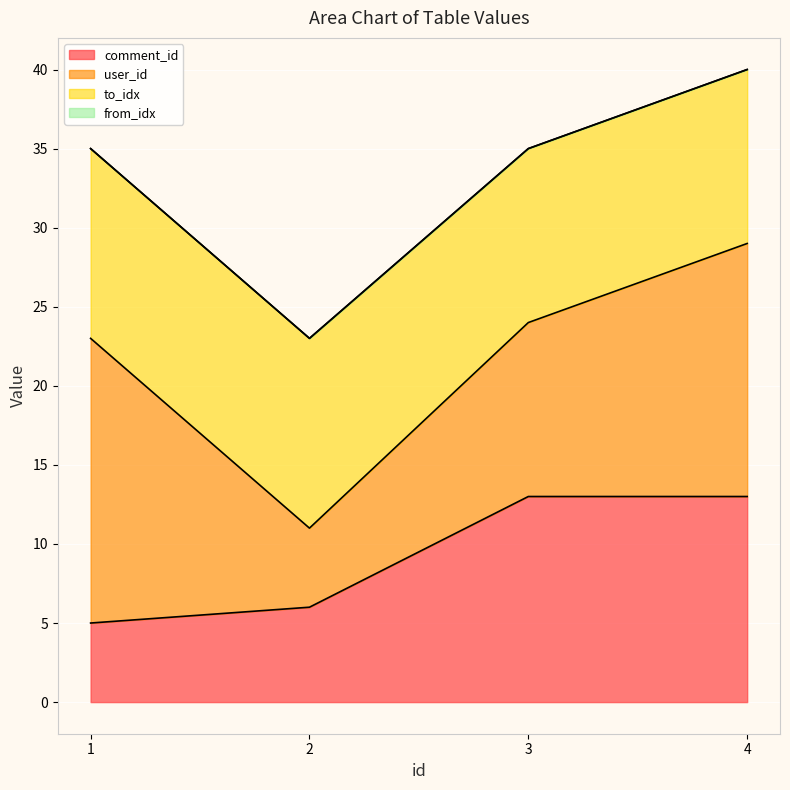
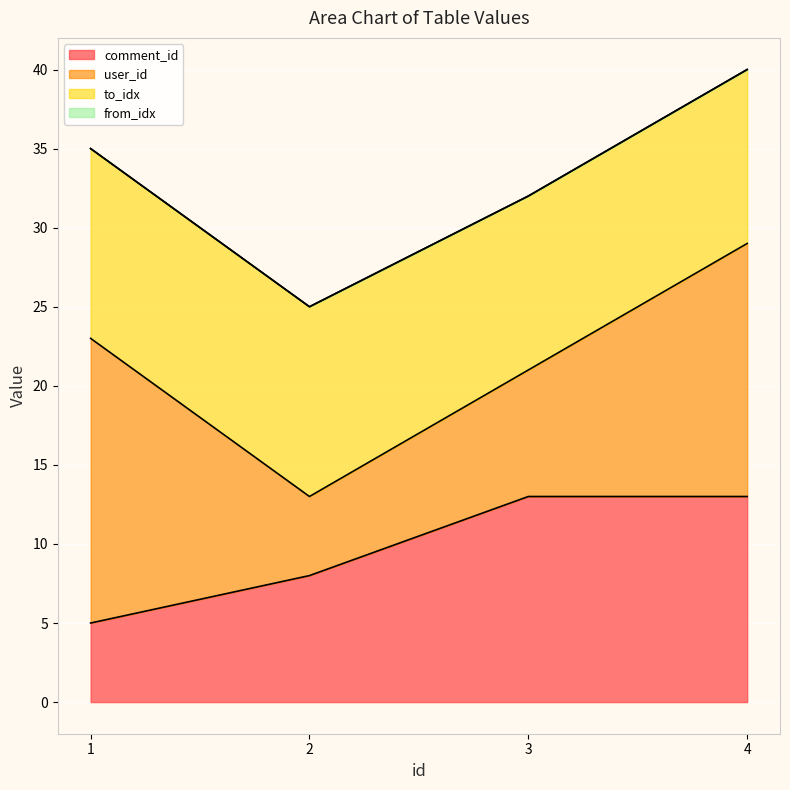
  {
    "comment_id": {
      "1": 5,
-     "2": 6,
+     "2": 8,
      "3": 13,
      "4": 13
    },
    "user_id": {
      "1": 18,
      "2": 5,
-     "3": 11,
+     "3": 8,
      "4": 16
    }
  }
